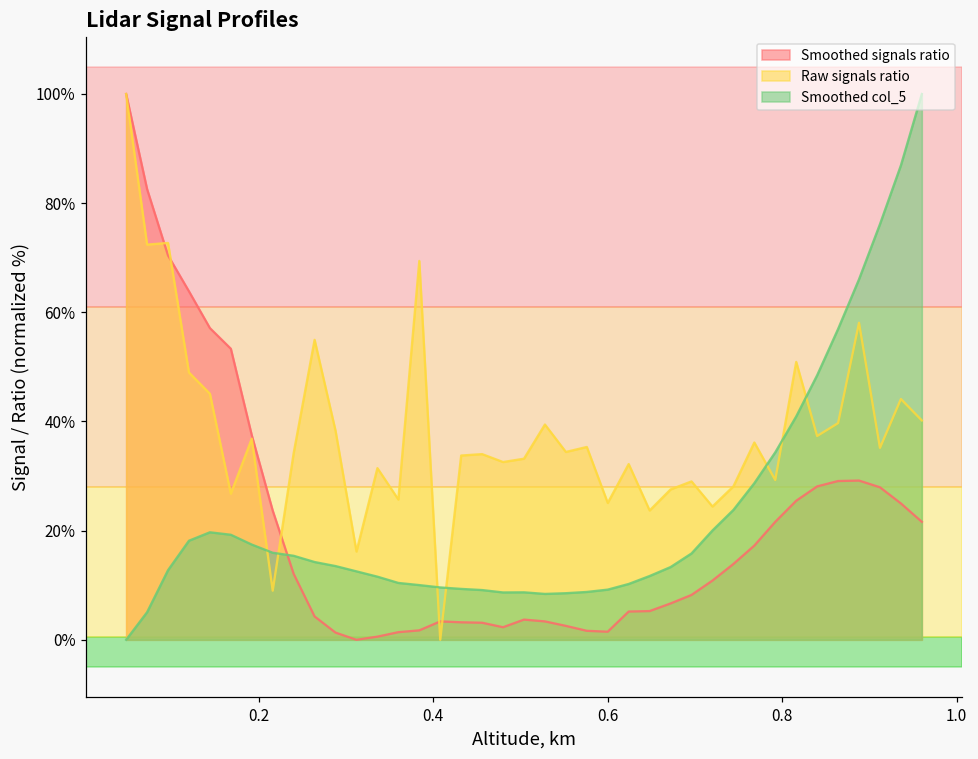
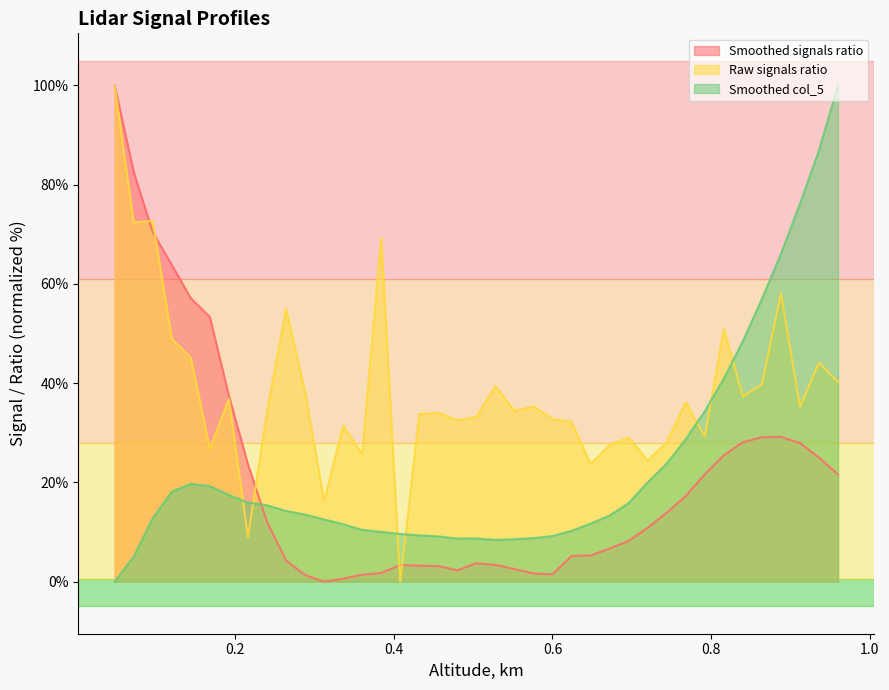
  {
    "Smoothed signals ratio": {
      "0.6": "1%"
    },
    "Raw signals ratio": {
-     "0.6": "25%"
+     "0.6": "33%"
    },
    "Smoothed col_5": {
      "0.6": "9%"
    }
  }
